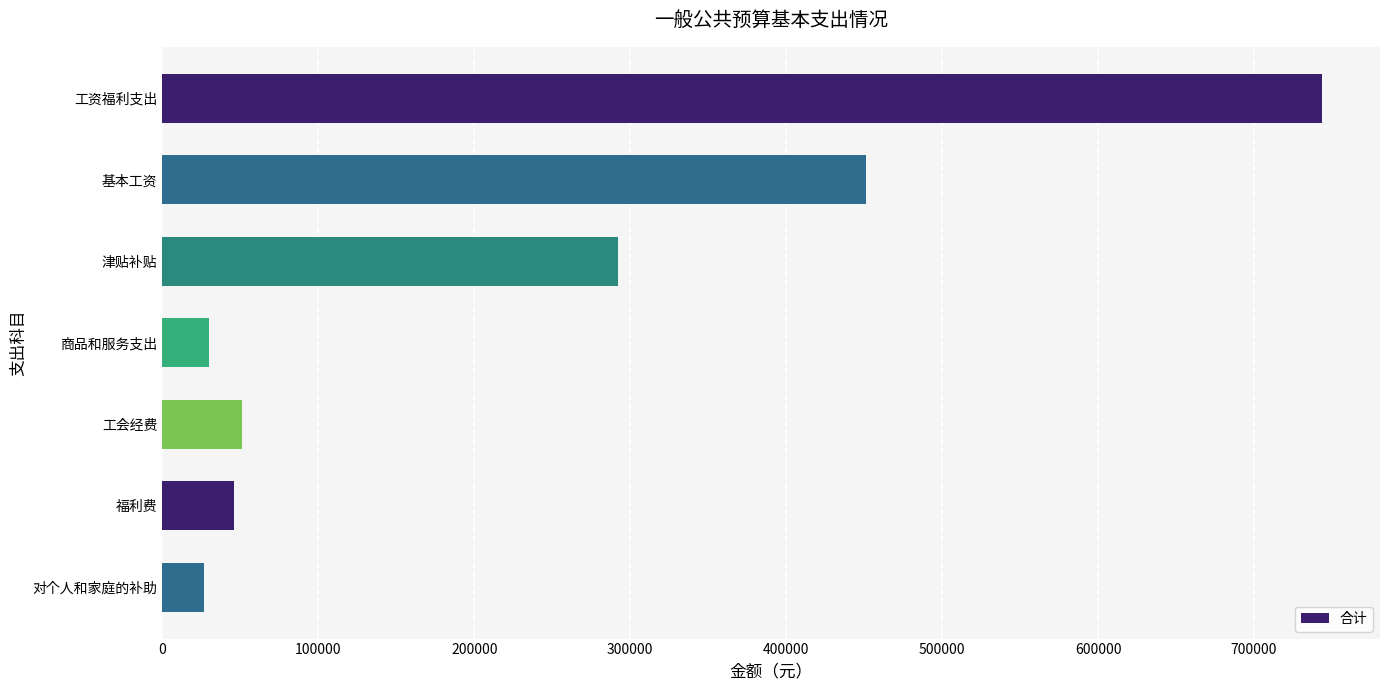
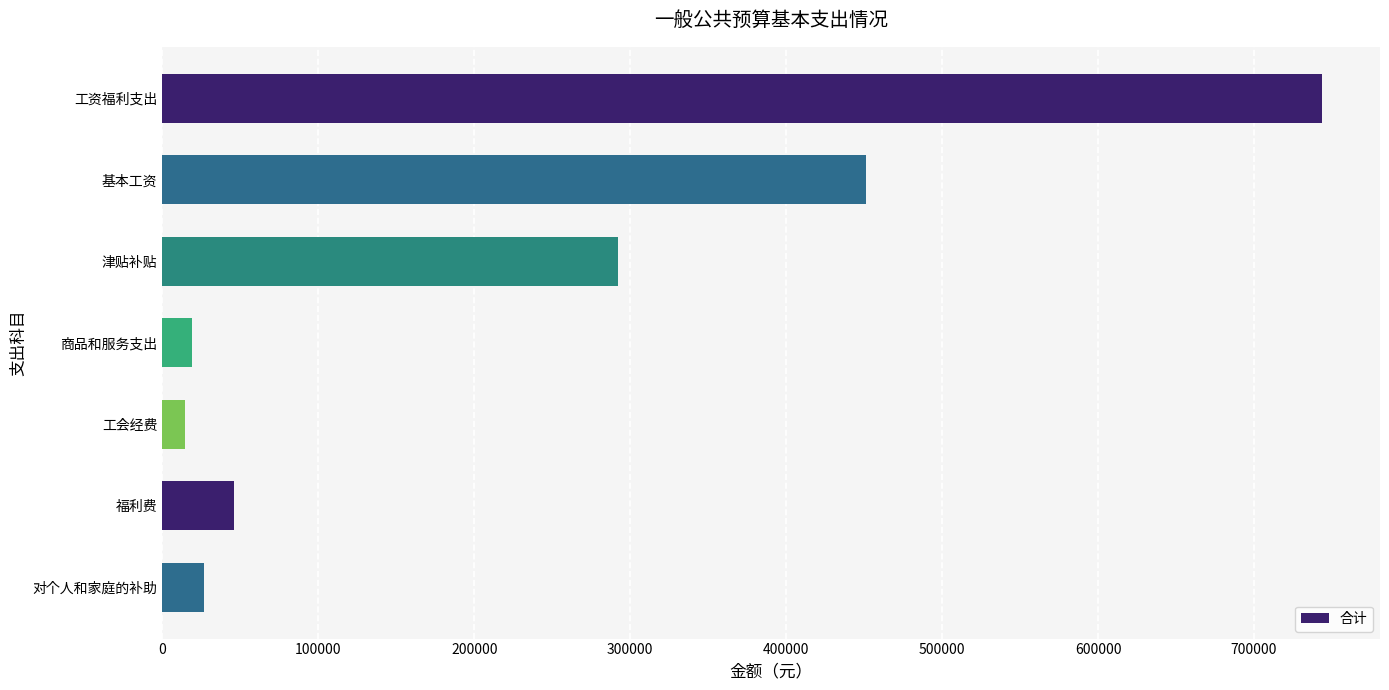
  {
    "工资福利支出": 744000,
    "基本工资": 451000,
    "津贴补贴": 292000,
-   "商品和服务支出": 30000,
-   "工会经费": 51000,
+   "商品和服务支出": 19000,
+   "工会经费": 15000,
    "福利费": 46000,
    "对个人和家庭的补助": 26000
  }
